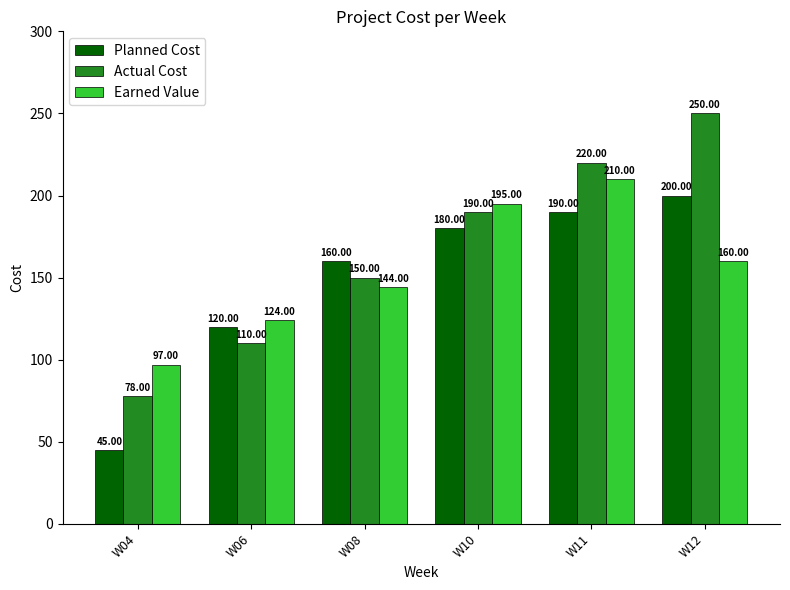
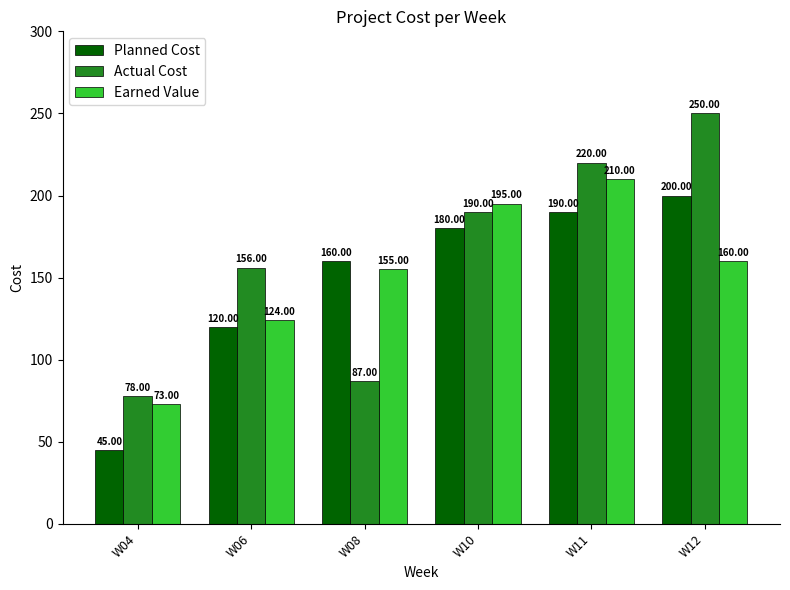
  {
    "Planned Cost": {
      "W04": 45.00,
      "W06": 120.00,
      "W08": 160.00,
      "W10": 180.00,
      "W11": 190.00,
      "W12": 200.00
    },
    "Actual Cost": {
      "W04": 78.00,
-     "W06": 110.00,
-     "W08": 150.00,
+     "W06": 156.00,
+     "W08": 87.00,
      "W10": 190.00,
      "W11": 220.00,
      "W12": 250.00
    },
    "Earned Value": {
-     "W04": 97.00,
+     "W04": 73.00,
      "W06": 124.00,
-     "W08": 144.00,
+     "W08": 155.00,
      "W10": 195.00,
      "W11": 210.00,
      "W12": 160.00
    }
  }
